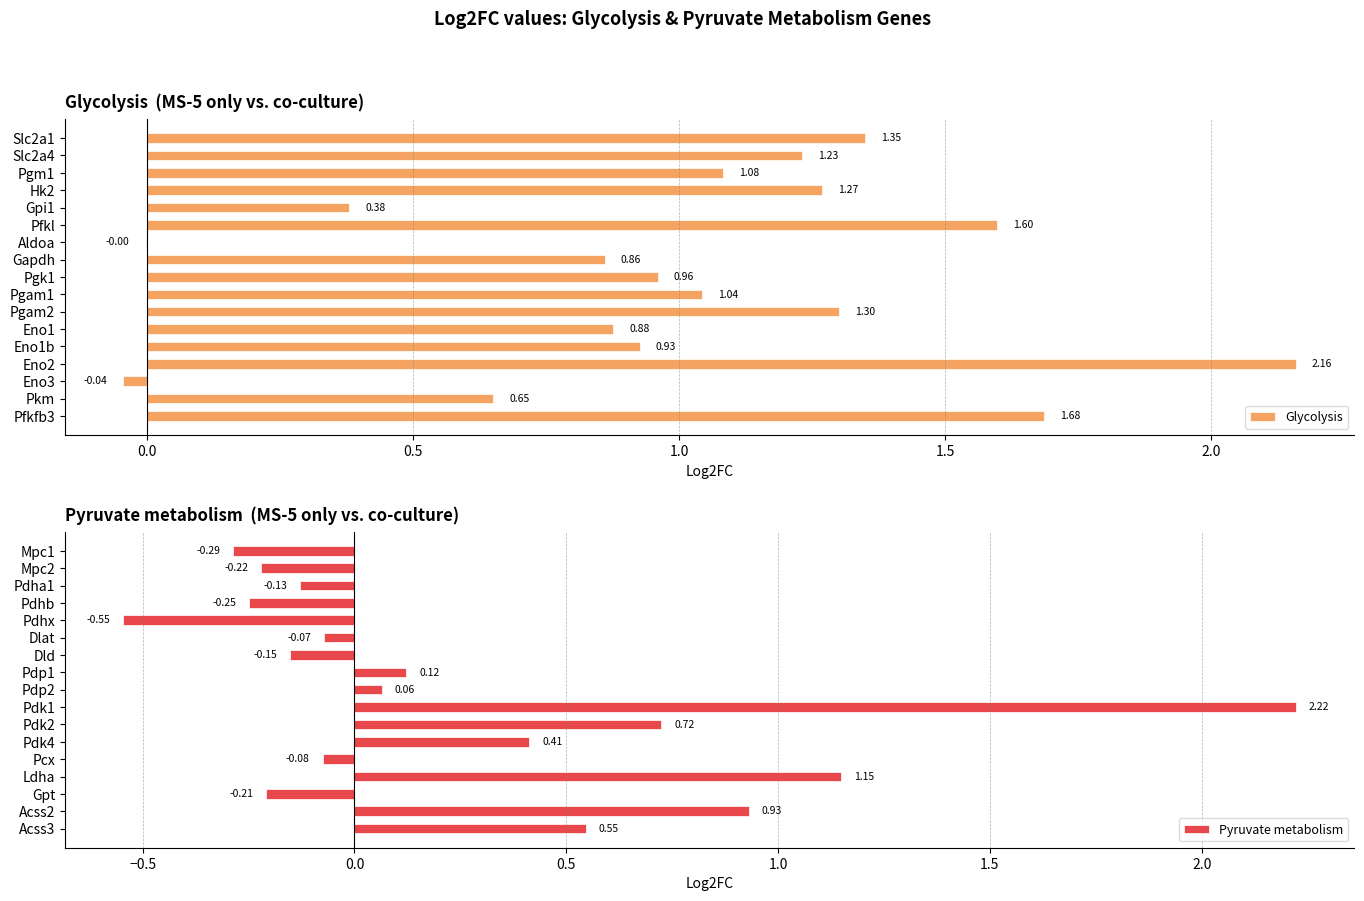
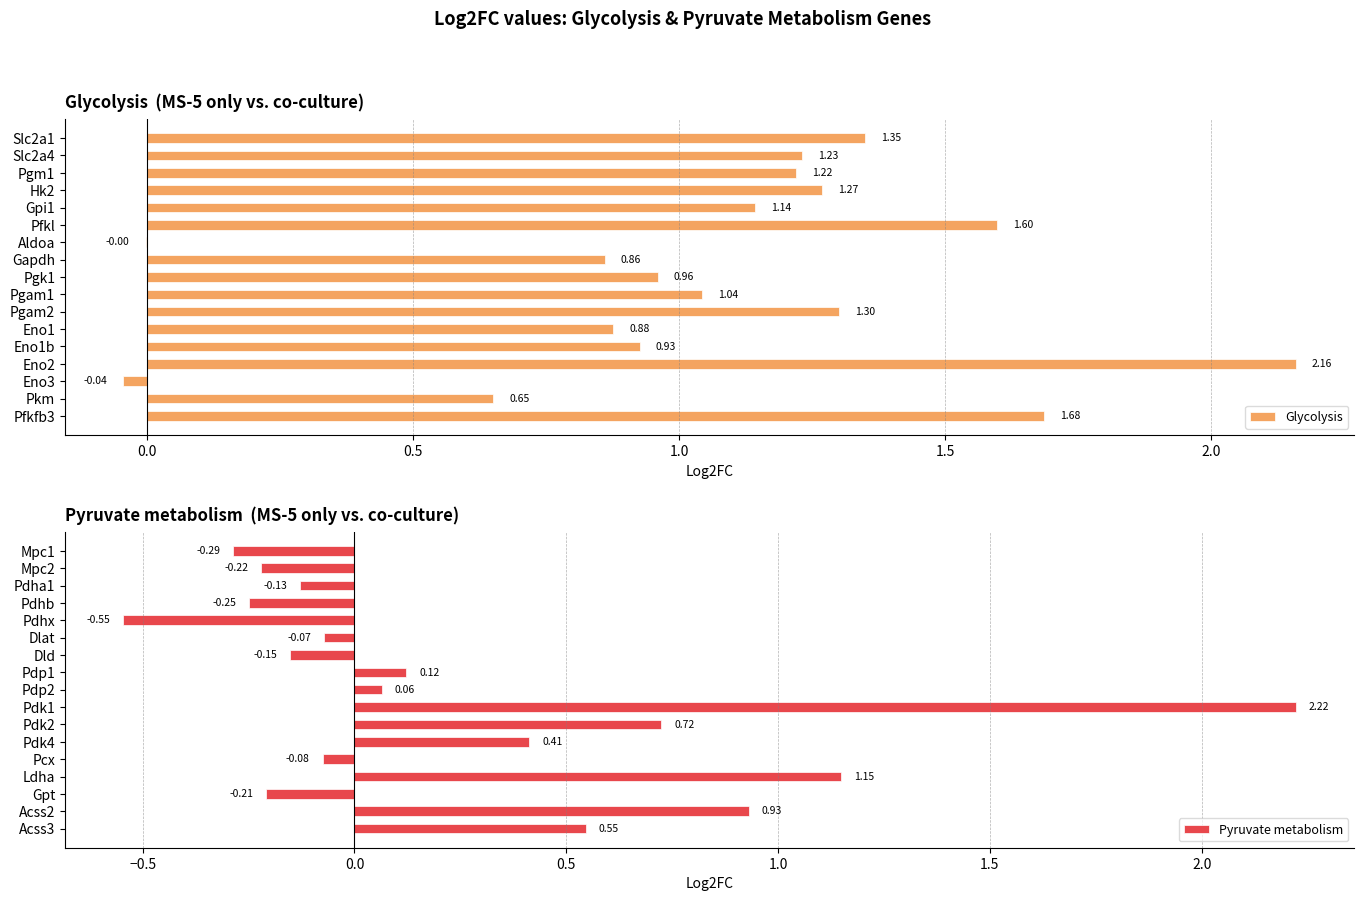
  {
    "Glycolysis (MS-5 only vs. co-culture)": {
      "Slc2a1": 1.35,
      "Slc2a4": 1.23,
-     "Pgm1": 1.08,
+     "Pgm1": 1.22,
      "Hk2": 1.27,
-     "Gpi1": 0.38,
+     "Gpi1": 1.14,
      "Pfkl": 1.60,
      "Aldoa": -0.00,
      "Gapdh": 0.86,
      "Pgk1": 0.96,
      "Pgam1": 1.04,
      "Pgam2": 1.30,
      "Eno1": 0.88,
      "Eno1b": 0.93,
      "Eno2": 2.16,
      "Eno3": -0.04,
      "Pkm": 0.65,
      "Pfkfb3": 1.68
    },
    "Pyruvate metabolism (MS-5 only vs. co-culture)": {
      "Mpc1": -0.29,
      "Mpc2": -0.22,
      "Pdha1": -0.13,
      "Pdhb": -0.25,
      "Pdhx": -0.55,
      "Dlat": -0.07,
      "Dld": -0.15,
      "Pdp1": 0.12,
      "Pdp2": 0.06,
      "Pdk1": 2.22,
      "Pdk2": 0.72,
      "Pdk4": 0.41,
      "Pcx": -0.08,
      "Ldha": 1.15,
      "Gpt": -0.21,
      "Acss2": 0.93,
      "Acss3": 0.55
    }
  }
